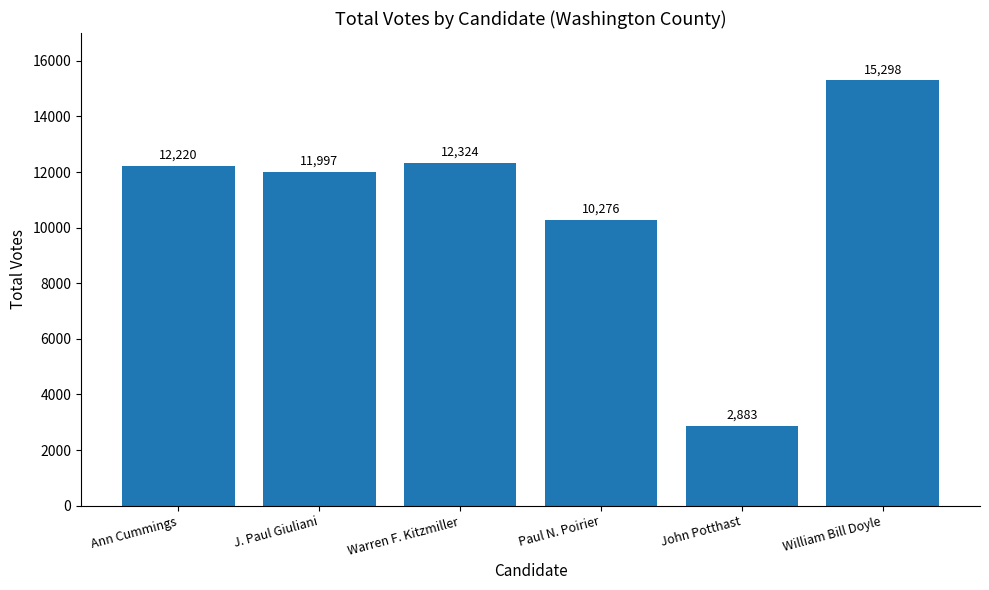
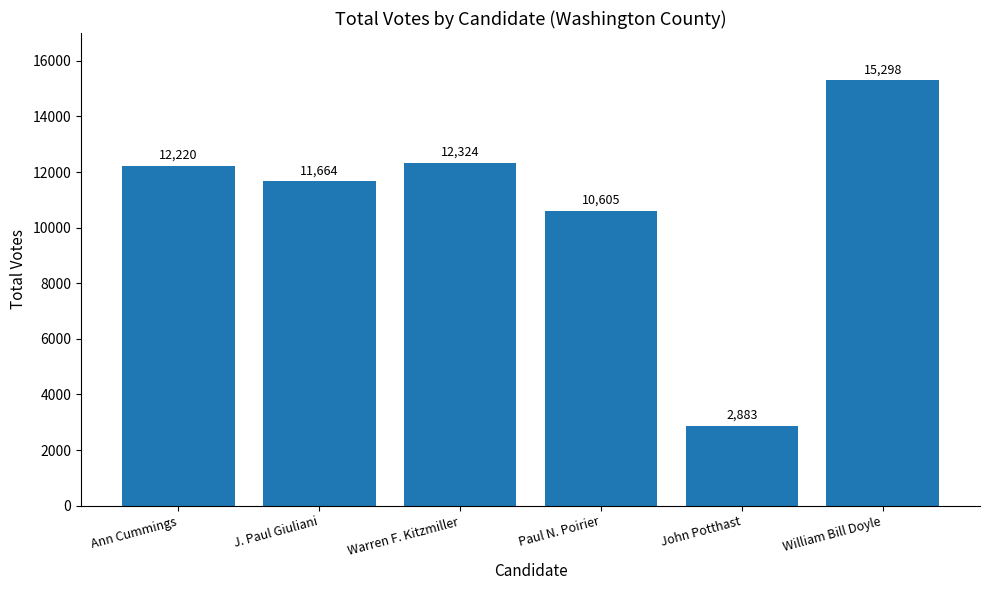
  {
    "Ann Cummings": "12,220",
-   "J. Paul Giuliani": "11,997",
+   "J. Paul Giuliani": "11,664",
    "Warren F. Kitzmiller": "12,324",
-   "Paul N. Poirier": "10,276",
+   "Paul N. Poirier": "10,605",
    "John Potthast": "2,883",
    "William Bill Doyle": "15,298"
  }
